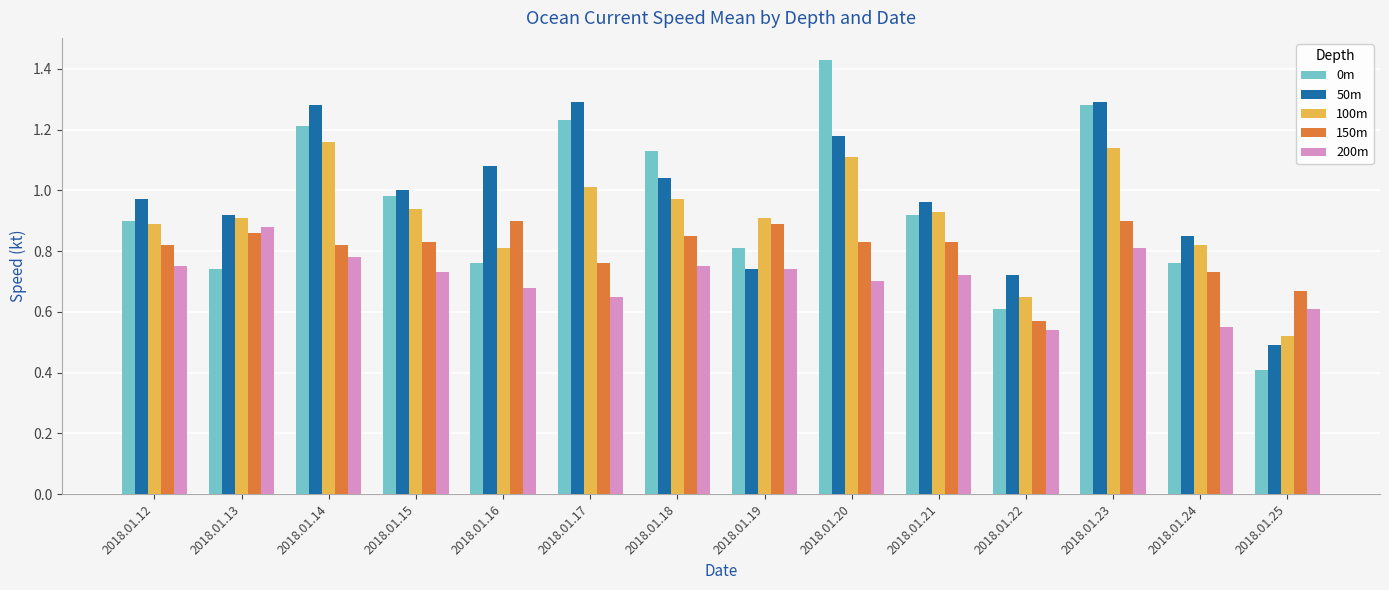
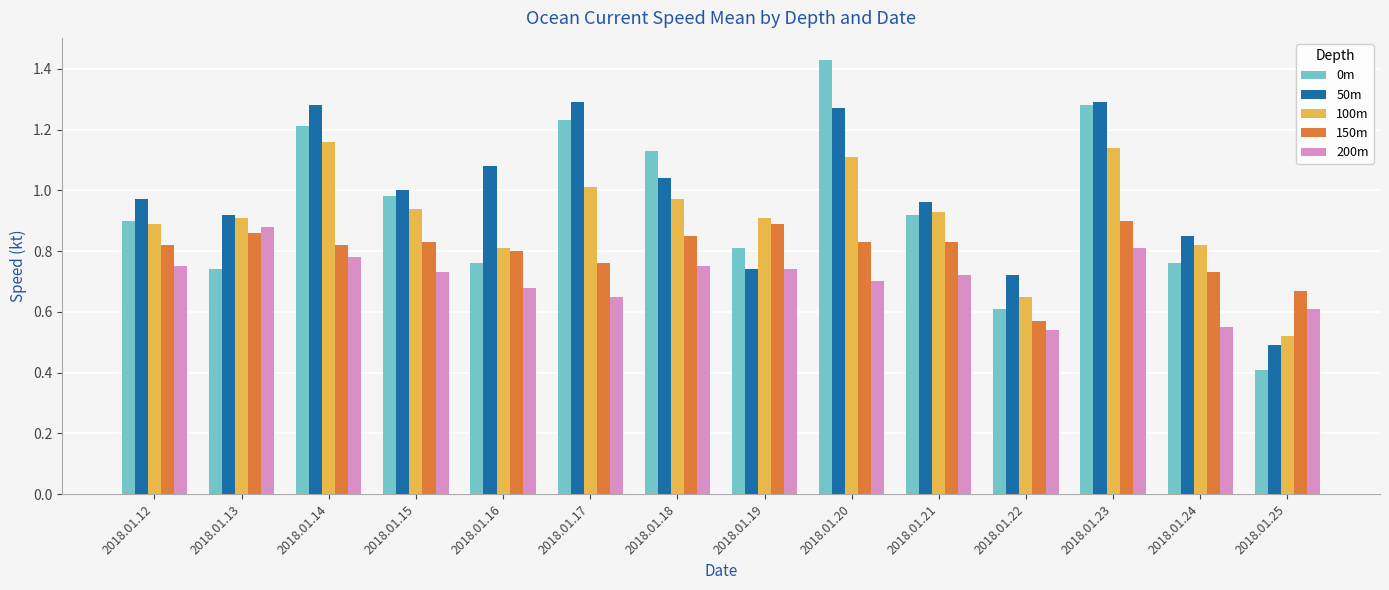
  {
    "0m": {
      "2018.01.12": 0.90,
      "2018.01.13": 0.74,
      "2018.01.14": 1.21,
      "2018.01.15": 0.98,
      "2018.01.16": 0.76,
      "2018.01.17": 1.23,
      "2018.01.18": 1.13,
      "2018.01.19": 0.81,
      "2018.01.20": 1.43,
      "2018.01.21": 0.92,
      "2018.01.22": 0.61,
      "2018.01.23": 1.28,
      "2018.01.24": 0.76,
      "2018.01.25": 0.41
    },
    "50m": {
      "2018.01.12": 0.97,
      "2018.01.13": 0.92,
      "2018.01.14": 1.28,
      "2018.01.15": 1.00,
      "2018.01.16": 1.08,
      "2018.01.17": 1.29,
      "2018.01.18": 1.04,
      "2018.01.19": 0.74,
-     "2018.01.20": 1.18,
+     "2018.01.20": 1.27,
      "2018.01.21": 0.96,
      "2018.01.22": 0.72,
      "2018.01.23": 1.29,
      "2018.01.24": 0.85,
      "2018.01.25": 0.49
    },
    "100m": {
      "2018.01.12": 0.89,
      "2018.01.13": 0.91,
      "2018.01.14": 1.16,
      "2018.01.15": 0.94,
      "2018.01.16": 0.81,
      "2018.01.17": 1.01,
      "2018.01.18": 0.97,
      "2018.01.19": 0.91,
      "2018.01.20": 1.11,
      "2018.01.21": 0.93,
      "2018.01.22": 0.65,
      "2018.01.23": 1.14,
      "2018.01.24": 0.82,
      "2018.01.25": 0.52
    },
    "150m": {
      "2018.01.12": 0.82,
      "2018.01.13": 0.86,
      "2018.01.14": 0.82,
      "2018.01.15": 0.83,
-     "2018.01.16": 0.9,
+     "2018.01.16": 0.8,
      "2018.01.17": 0.76,
      "2018.01.18": 0.85,
      "2018.01.19": 0.89,
      "2018.01.20": 0.83,
      "2018.01.21": 0.83,
      "2018.01.22": 0.57,
      "2018.01.23": 0.9,
      "2018.01.24": 0.73,
      "2018.01.25": 0.67
    },
    "200m": {
      "2018.01.12": 0.75,
      "2018.01.13": 0.88,
      "2018.01.14": 0.78,
      "2018.01.15": 0.73,
      "2018.01.16": 0.68,
      "2018.01.17": 0.65,
      "2018.01.18": 0.75,
      "2018.01.19": 0.74,
      "2018.01.20": 0.70,
      "2018.01.21": 0.72,
      "2018.01.22": 0.54,
      "2018.01.23": 0.81,
      "2018.01.24": 0.55,
      "2018.01.25": 0.61
    }
  }
